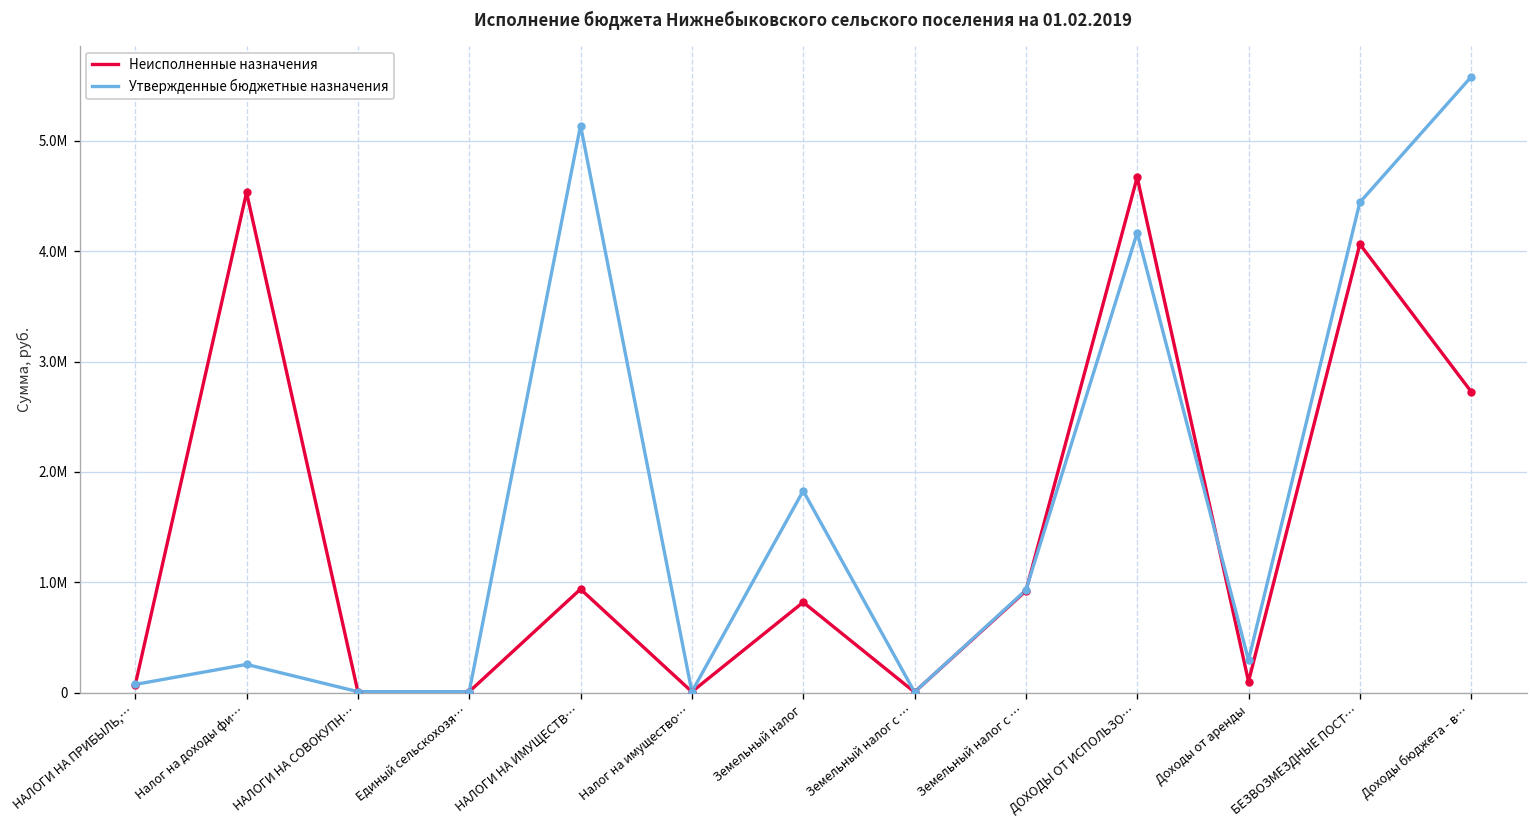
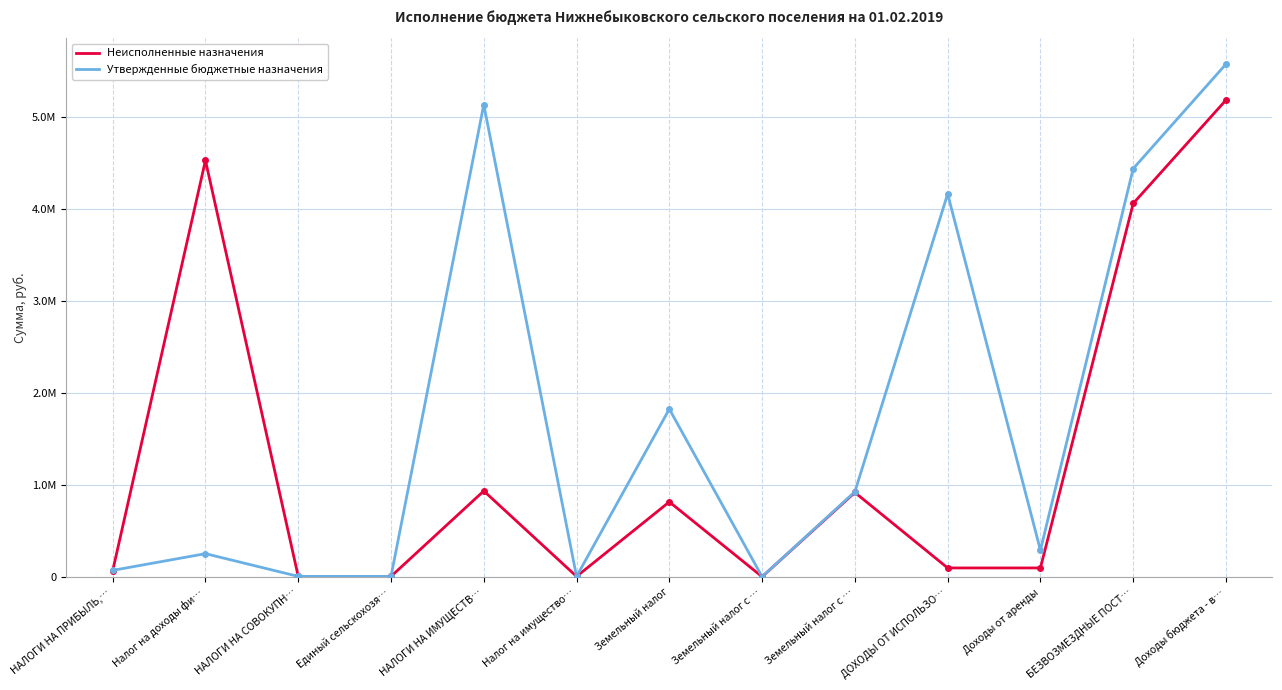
  {
    "Неисполненные назначения": {
      "Налог на доходы фи…": 4500000,
      "НАЛОГИ НА ИМУЩЕСТВ…": 900000,
      "Земельный налог": 800000,
-     "ДОХОДЫ ОТ ИСПОЛЬЗО…": 4700000,
+     "ДОХОДЫ ОТ ИСПОЛЬЗО…": 100000,
      "Доходы от аренды": 100000,
      "БЕЗВОЗМЕЗДНЫЕ ПОСТ…": 4100000,
-     "Доходы бюджета - в…": 2700000
+     "Доходы бюджета - в…": 5200000
    },
    "Утвержденные бюджетные назначения": {
      "Налог на доходы фи…": 300000,
      "НАЛОГИ НА ИМУЩЕСТВ…": 5100000,
      "Земельный налог": 1800000,
      "ДОХОДЫ ОТ ИСПОЛЬЗО…": 4200000,
      "Доходы от аренды": 300000,
      "БЕЗВОЗМЕЗДНЫЕ ПОСТ…": 4400000,
      "Доходы бюджета - в…": 5600000
    }
  }
